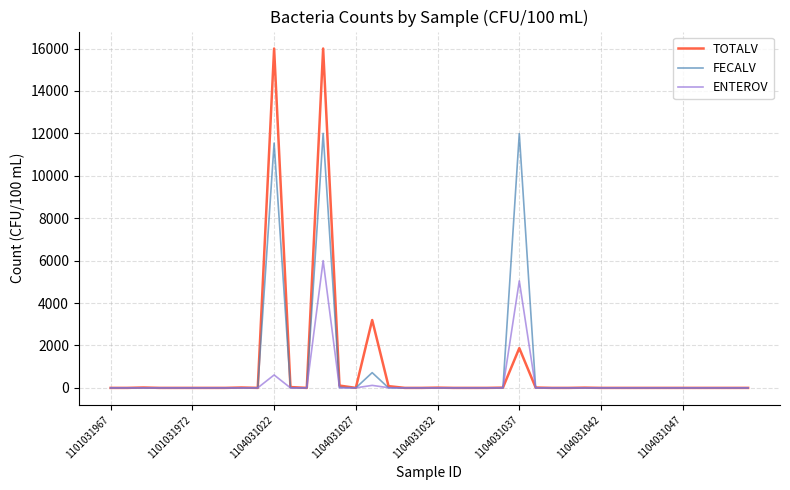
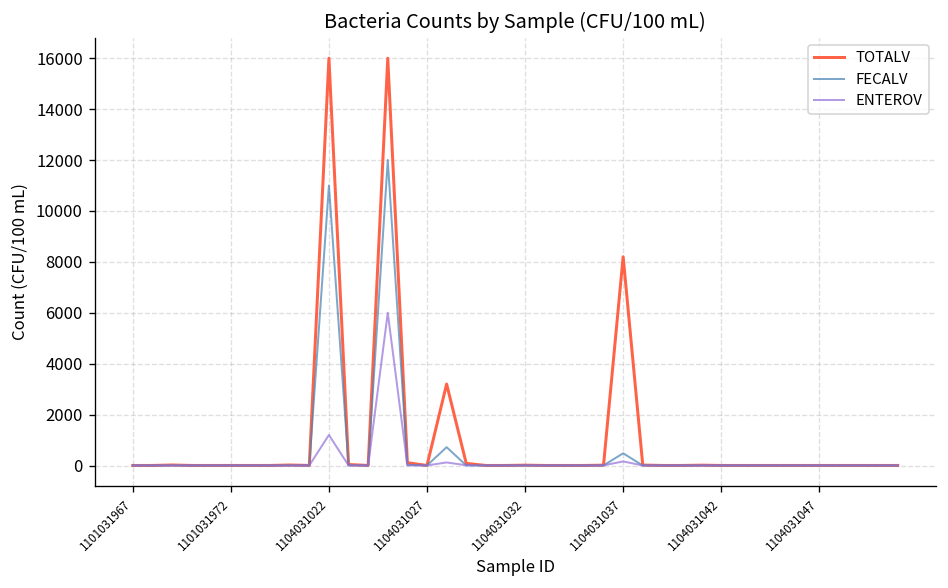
  {
    "TOTALV": {
      "1104031022": 16000,
-     "1104031037": 1900
+     "1104031037": 8200
    },
    "FECALV": {
-     "1104031022": 11500,
-     "1104031037": 12000
+     "1104031022": 11000,
+     "1104031037": 500
    },
    "ENTEROV": {
-     "1104031022": 600,
-     "1104031037": 5000
+     "1104031022": 1200,
+     "1104031037": 200
    }
  }
